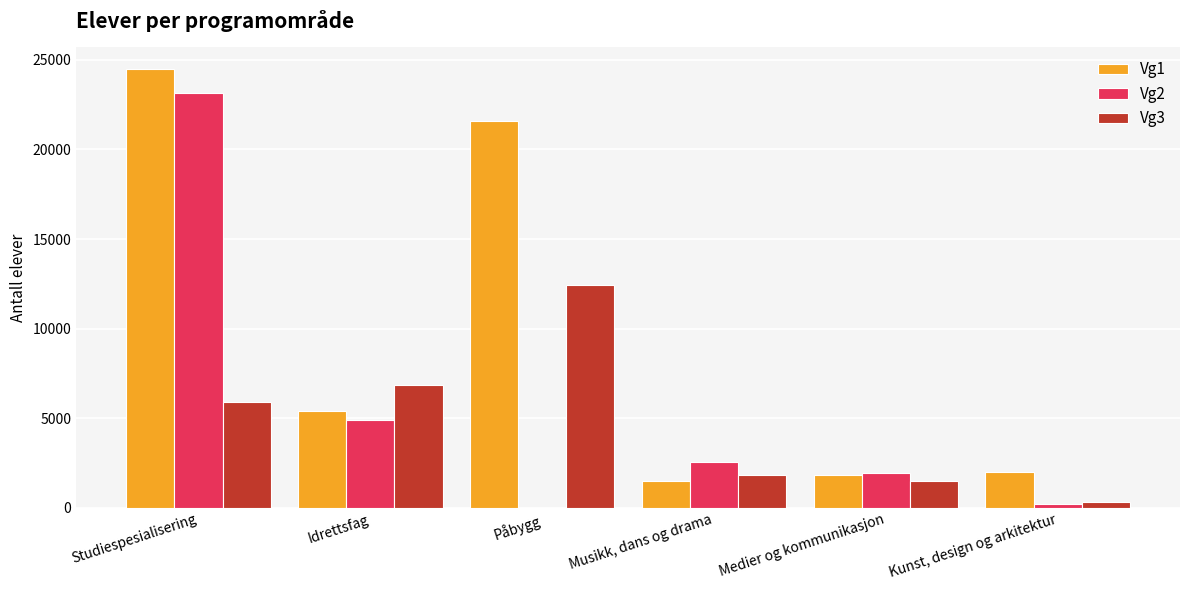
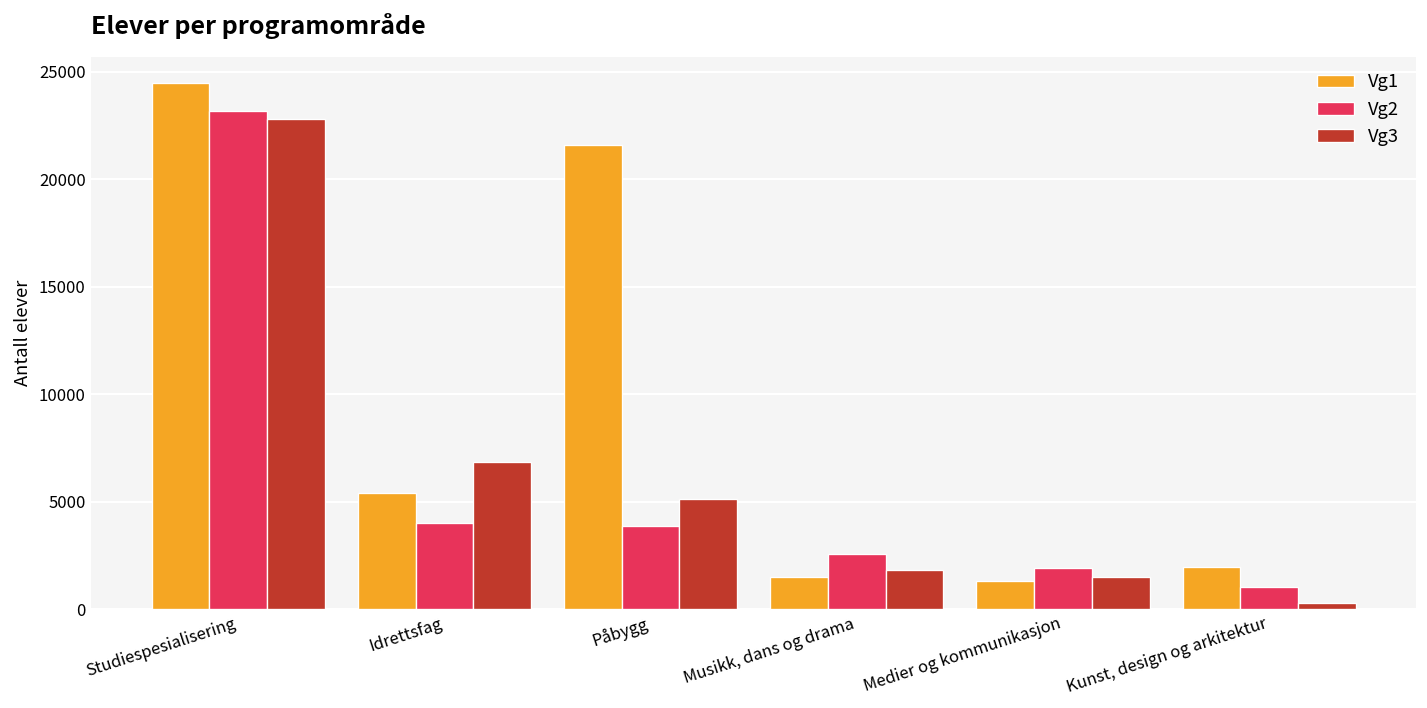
  {
    "Vg1": {
      "Studiespesialisering": 24500,
      "Idrettsfag": 5400,
      "Påbygg": 21600,
      "Musikk, dans og drama": 1500,
-     "Medier og kommunikasjon": 1800,
+     "Medier og kommunikasjon": 1300,
      "Kunst, design og arkitektur": 2000
    },
    "Vg2": {
      "Studiespesialisering": 23200,
-     "Idrettsfag": 4900,
-     "Påbygg": 0,
+     "Idrettsfag": 4000,
+     "Påbygg": 3900,
      "Musikk, dans og drama": 2600,
      "Medier og kommunikasjon": 1900,
-     "Kunst, design og arkitektur": 200
+     "Kunst, design og arkitektur": 1000
    },
    "Vg3": {
-     "Studiespesialisering": 5900,
+     "Studiespesialisering": 22800,
      "Idrettsfag": 6800,
-     "Påbygg": 12500,
+     "Påbygg": 5200,
      "Musikk, dans og drama": 1800,
      "Medier og kommunikasjon": 1500,
      "Kunst, design og arkitektur": 300
    }
  }
